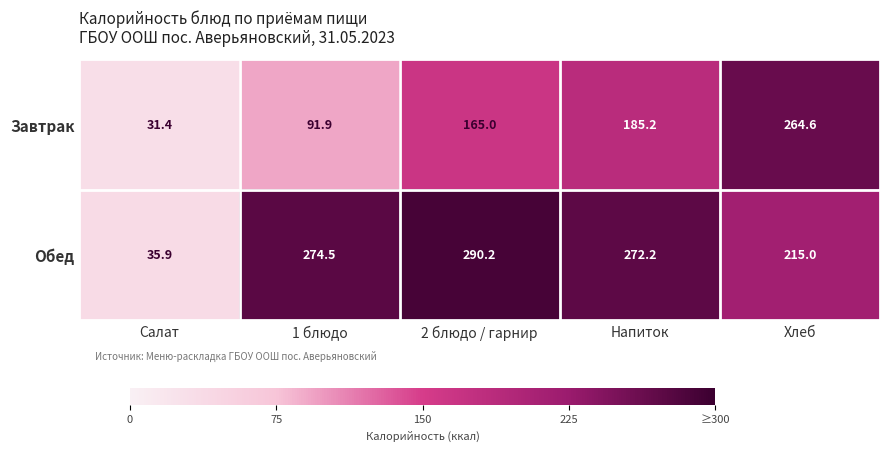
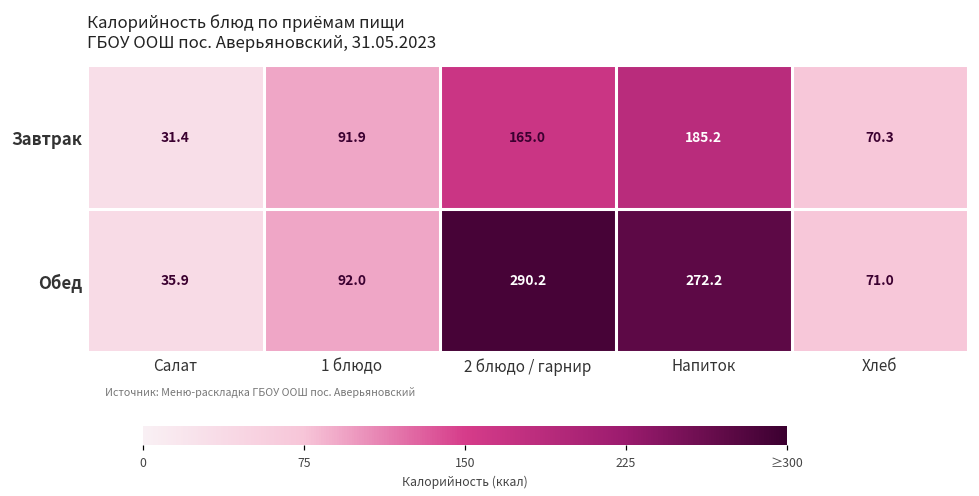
  {
    "Завтрак": {
      "Салат": 31.4,
      "1 блюдо": 91.9,
      "2 блюдо / гарнир": 165.0,
      "Напиток": 185.2,
-     "Хлеб": 264.6
+     "Хлеб": 70.3
    },
    "Обед": {
      "Салат": 35.9,
-     "1 блюдо": 274.5,
+     "1 блюдо": 92.0,
      "2 блюдо / гарнир": 290.2,
      "Напиток": 272.2,
-     "Хлеб": 215.0
+     "Хлеб": 71.0
    }
  }
